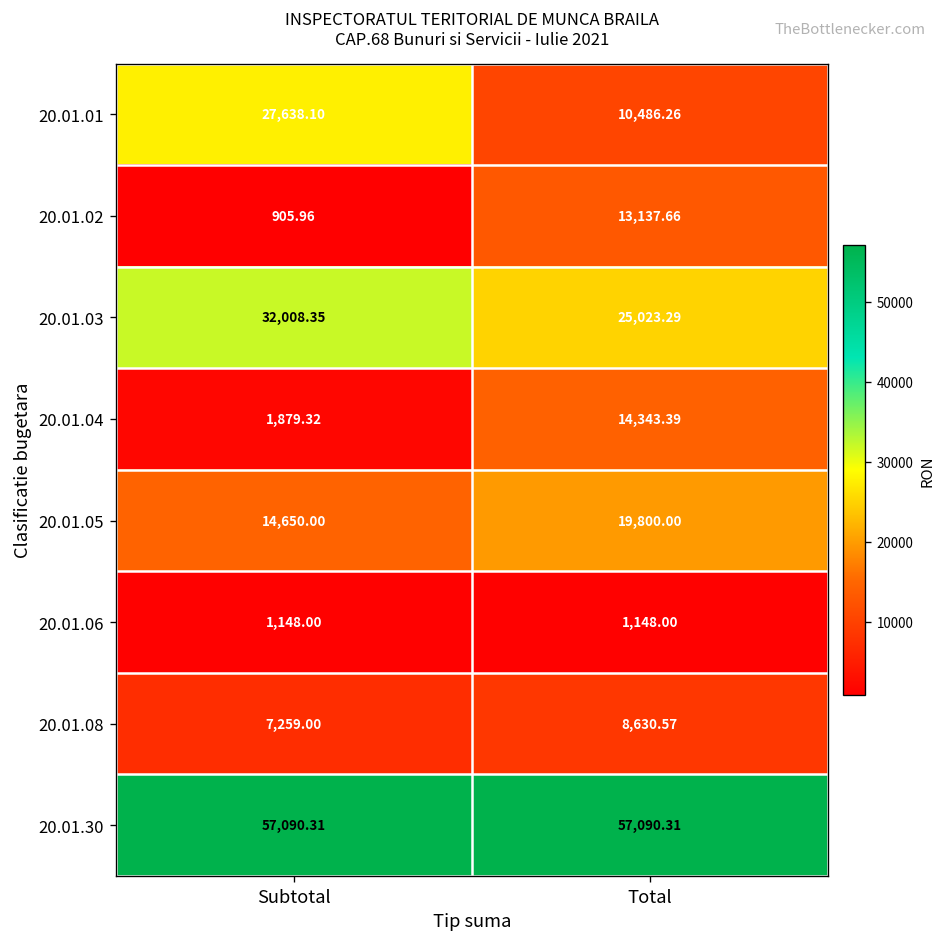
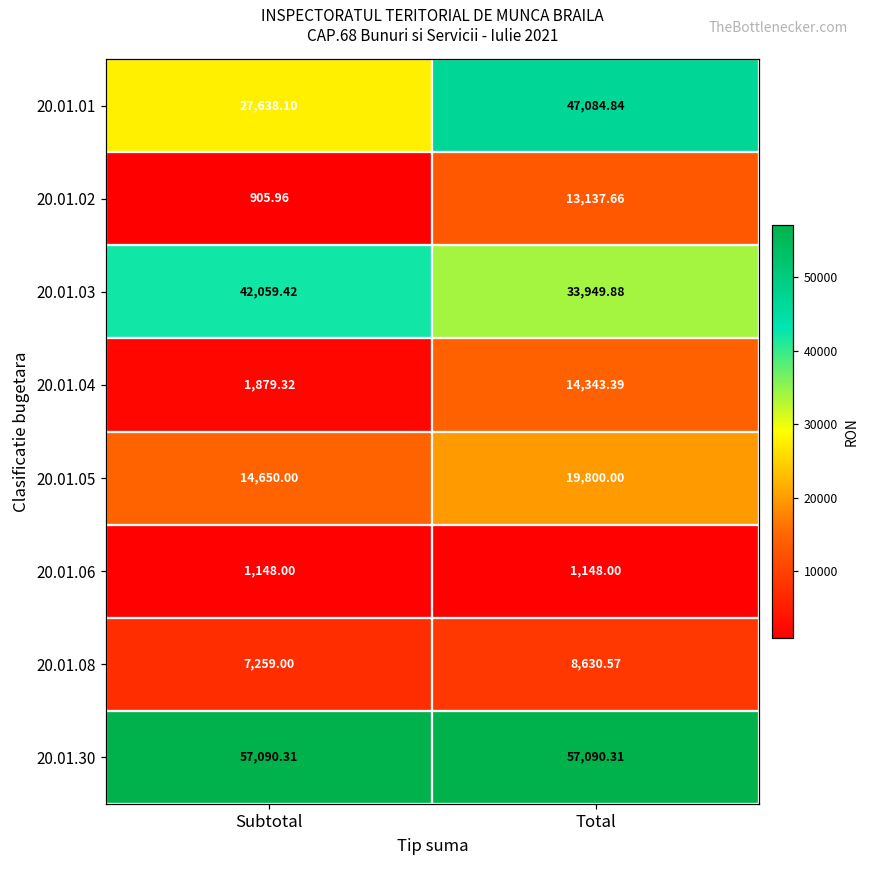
  {
    "20.01.01": {
      "Subtotal": "27,638.10",
-     "Total": "10,486.26"
+     "Total": "47,084.84"
    },
    "20.01.02": {
      "Subtotal": "905.96",
      "Total": "13,137.66"
    },
    "20.01.03": {
-     "Subtotal": "32,008.35",
-     "Total": "25,023.29"
+     "Subtotal": "42,059.42",
+     "Total": "33,949.88"
    },
    "20.01.04": {
      "Subtotal": "1,879.32",
      "Total": "14,343.39"
    },
    "20.01.05": {
      "Subtotal": "14,650.00",
      "Total": "19,800.00"
    },
    "20.01.06": {
      "Subtotal": "1,148.00",
      "Total": "1,148.00"
    },
    "20.01.08": {
      "Subtotal": "7,259.00",
      "Total": "8,630.57"
    },
    "20.01.30": {
      "Subtotal": "57,090.31",
      "Total": "57,090.31"
    }
  }
